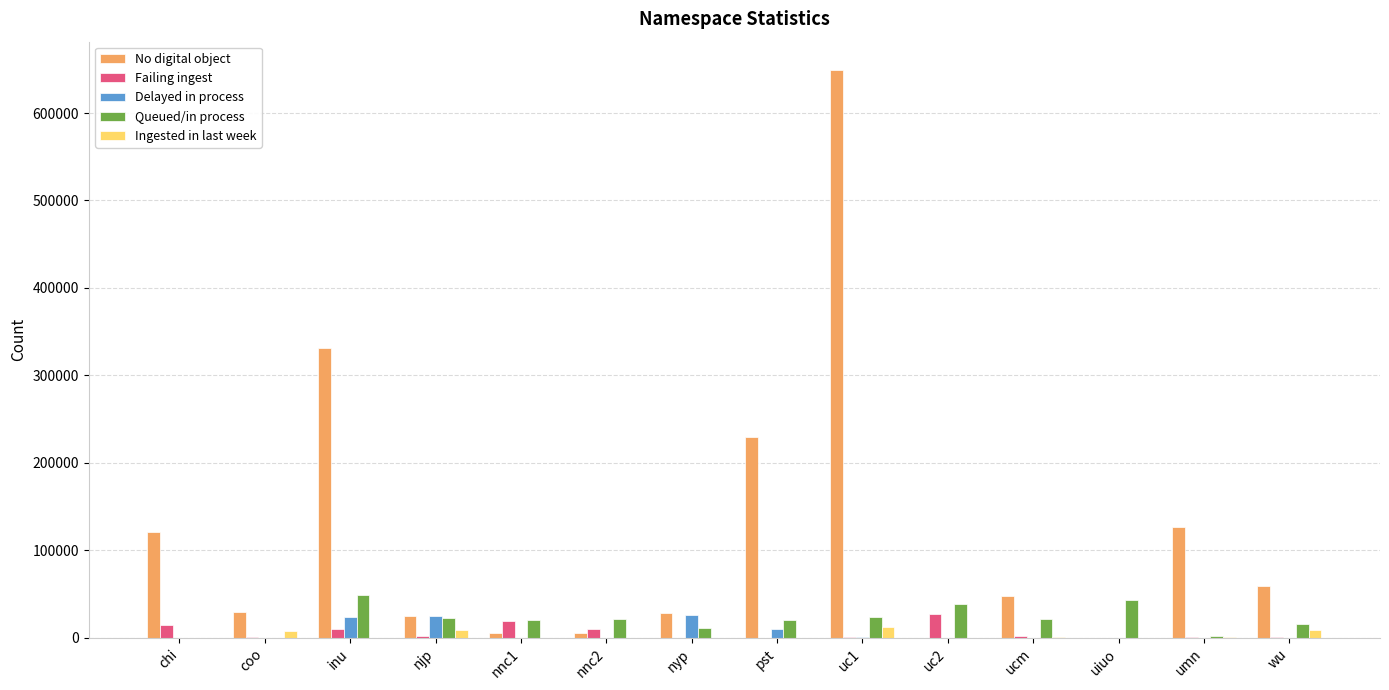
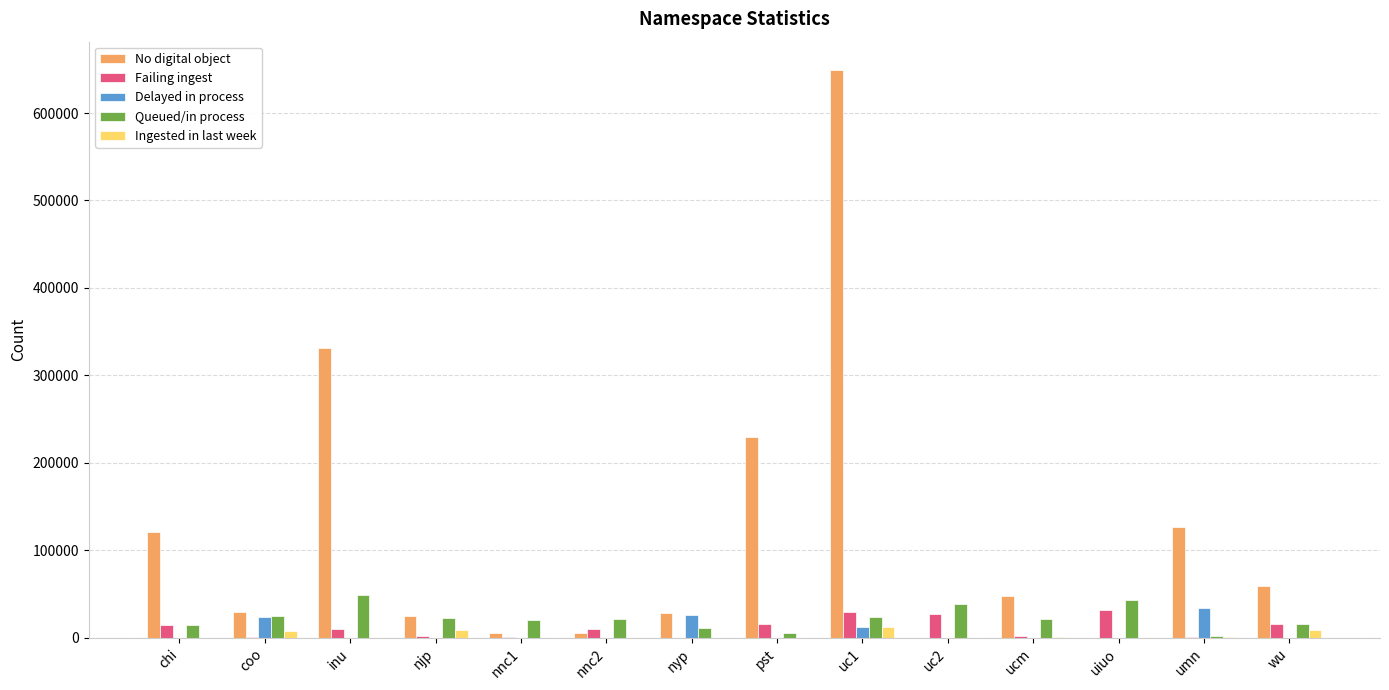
  {
    "Failing ingest": {
      "chi": 10000,
      "inu": 10000,
-     "nnc1": 20000,
+     "nnc1": 0,
      "nnc2": 10000,
-     "pst": 0,
-     "uc1": 0,
+     "pst": 20000,
+     "uc1": 30000,
      "uc2": 30000,
-     "uiuo": 0,
-     "wu": 0
+     "uiuo": 30000,
+     "wu": 20000
    },
    "Delayed in process": {
-     "coo": 0,
-     "inu": 20000,
-     "njp": 20000,
+     "coo": 20000,
+     "inu": 0,
+     "njp": 0,
      "nnc2": 0,
      "nyp": 30000,
-     "pst": 10000,
-     "uc1": 0,
+     "pst": 0,
+     "uc1": 10000,
      "uc2": 0,
      "uiuo": 0,
-     "umn": 0
+     "umn": 30000
    },
    "Queued/in process": {
-     "chi": 0,
-     "coo": 0,
+     "chi": 10000,
+     "coo": 30000,
      "inu": 50000,
      "njp": 20000,
      "nnc1": 20000,
      "nnc2": 20000,
      "nyp": 10000,
-     "pst": 20000,
+     "pst": 10000,
      "uc1": 20000,
      "uc2": 40000,
      "ucm": 20000,
      "uiuo": 40000,
      "wu": 20000
    }
  }
